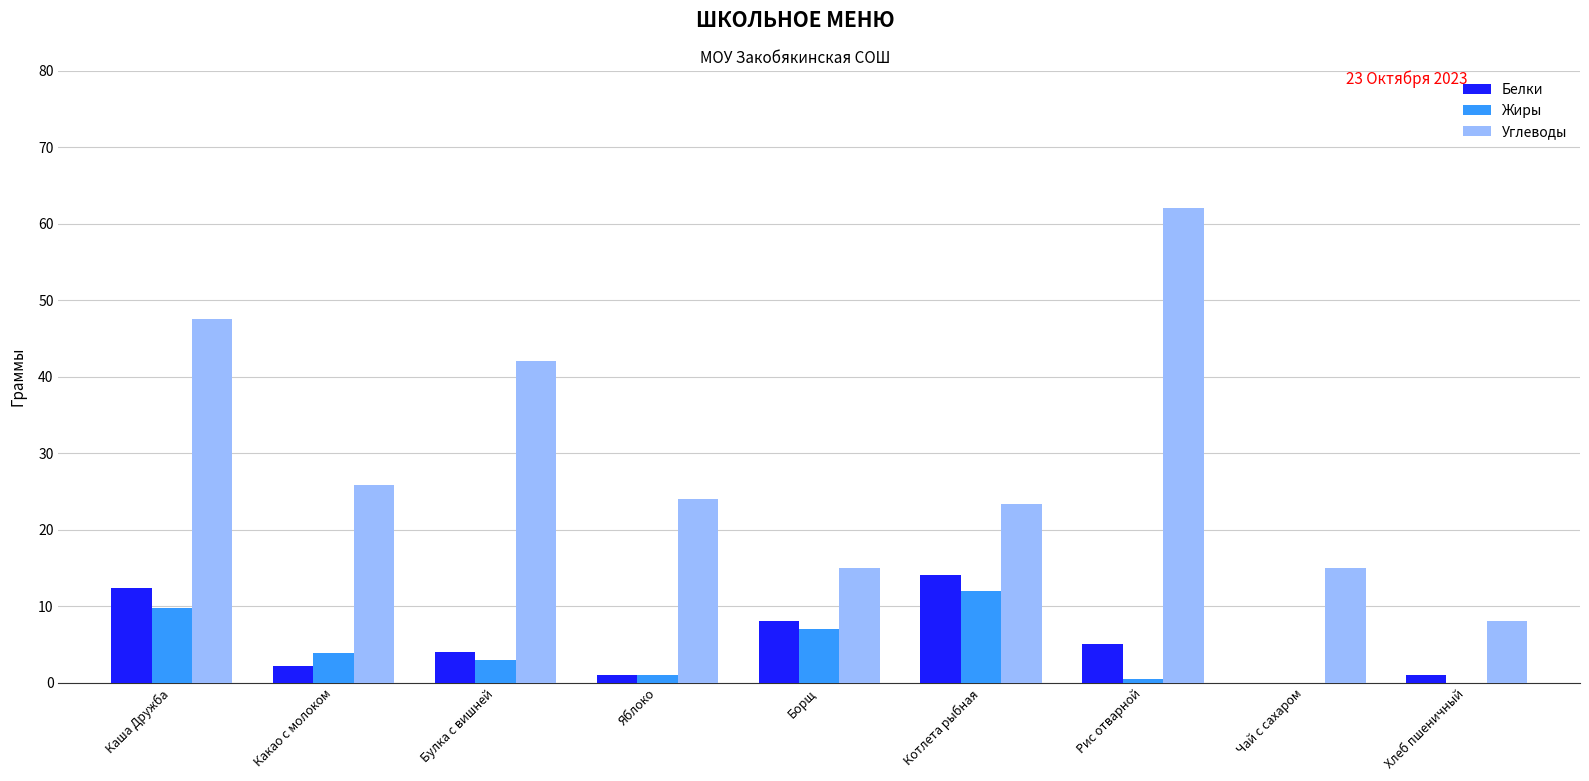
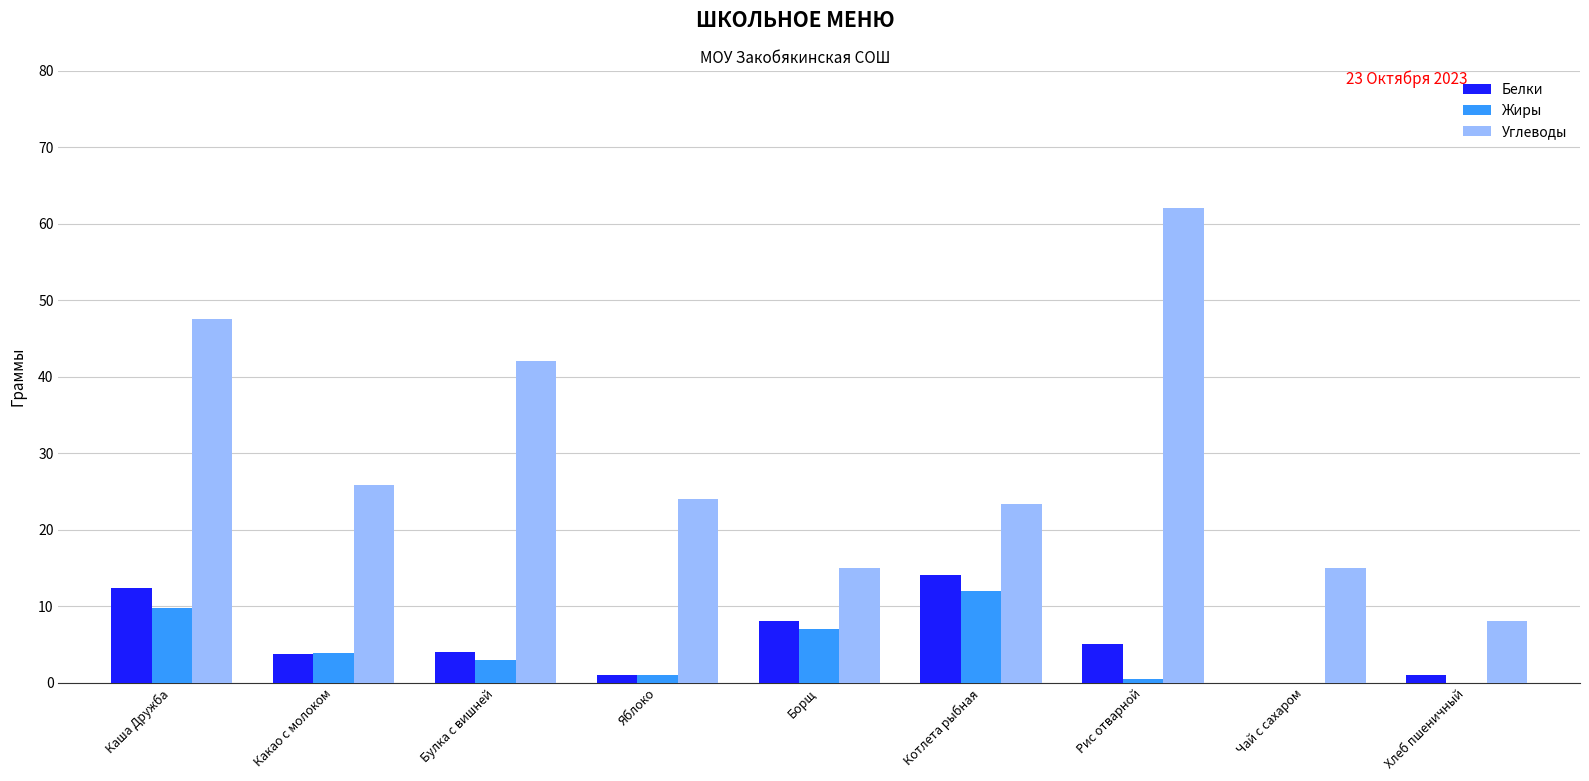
  {
    "Белки": {
      "Каша Дружба": 12,
-     "Какао с молоком": 2,
+     "Какао с молоком": 4,
      "Булка с вишней": 4,
      "Яблоко": 1,
      "Борщ": 8,
      "Котлета рыбная": 14,
      "Рис отварной": 5,
      "Чай с сахаром": 0,
      "Хлеб пшеничный": 1
    },
    "Жиры": {
      "Каша Дружба": 10,
      "Какао с молоком": 4,
      "Булка с вишней": 3,
      "Яблоко": 1,
      "Борщ": 7,
      "Котлета рыбная": 12,
      "Рис отварной": 0,
      "Чай с сахаром": 0,
      "Хлеб пшеничный": 0
    },
    "Углеводы": {
      "Каша Дружба": 47,
      "Какао с молоком": 26,
      "Булка с вишней": 42,
      "Яблоко": 24,
      "Борщ": 15,
      "Котлета рыбная": 23,
      "Рис отварной": 62,
      "Чай с сахаром": 15,
      "Хлеб пшеничный": 8
    }
  }
